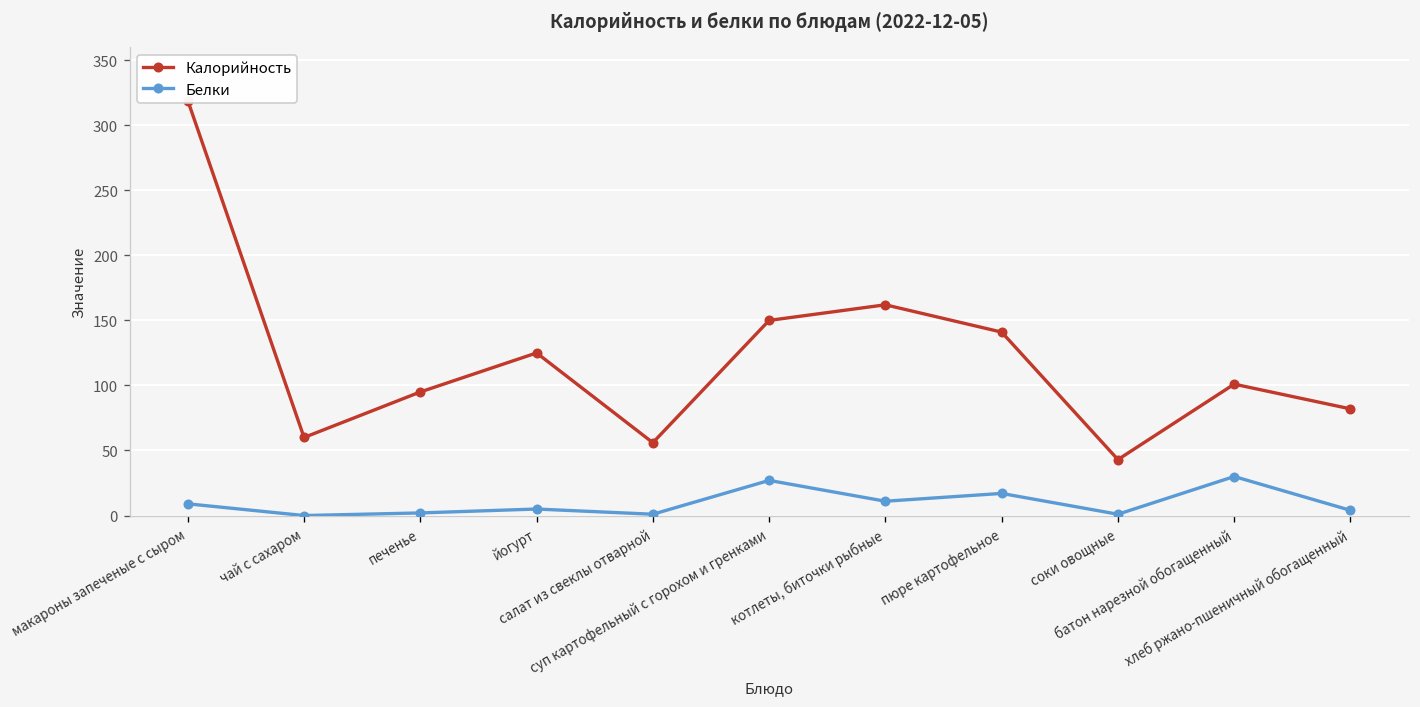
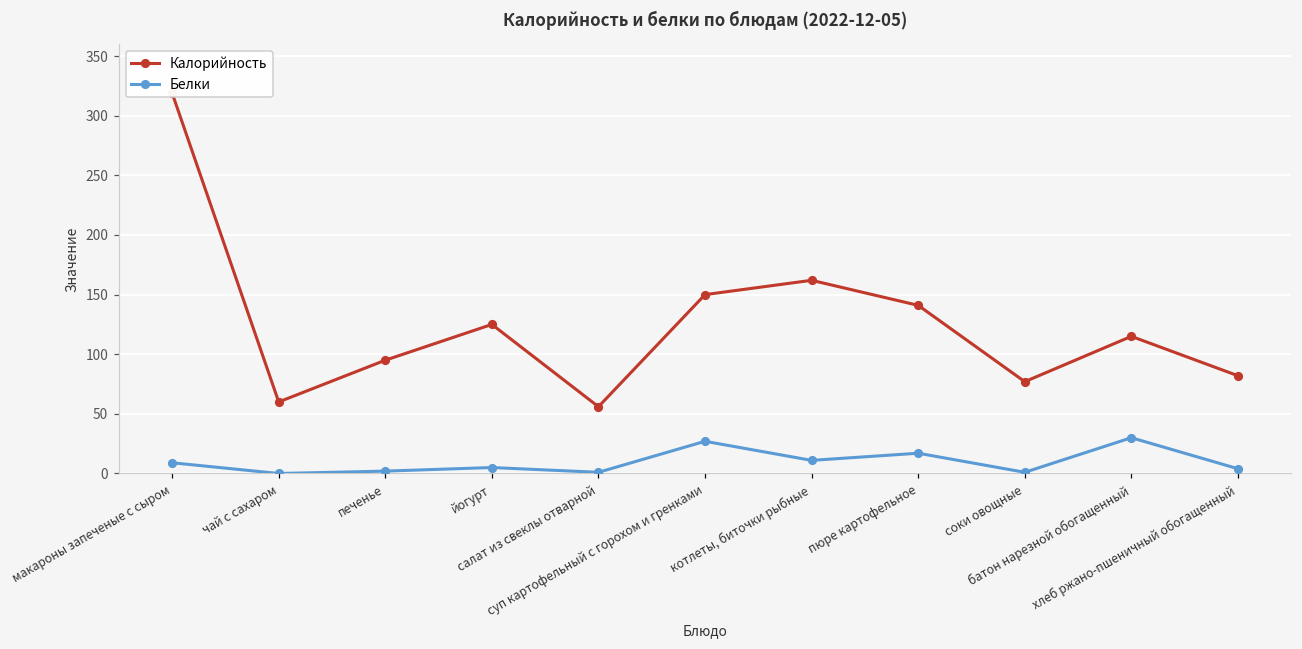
  {
    "Калорийность": {
      "чай с сахаром": 60,
      "печенье": 95,
      "йогурт": 125,
      "салат из свеклы отварной": 56,
      "суп картофельный с горохом и гренками": 150,
      "котлеты, биточки рыбные": 162,
      "пюре картофельное": 141,
-     "соки овощные": 43,
-     "батон нарезной обогащенный": 101,
+     "соки овощные": 77,
+     "батон нарезной обогащенный": 115,
      "хлеб ржано-пшеничный обогащенный": 82
    },
    "Белки": {
      "макароны запеченые с сыром": 9,
      "чай с сахаром": 0,
      "печенье": 2,
      "йогурт": 5,
      "салат из свеклы отварной": 1,
      "суп картофельный с горохом и гренками": 27,
      "котлеты, биточки рыбные": 11,
      "пюре картофельное": 17,
      "соки овощные": 1,
      "батон нарезной обогащенный": 30,
      "хлеб ржано-пшеничный обогащенный": 4
    }
  }
